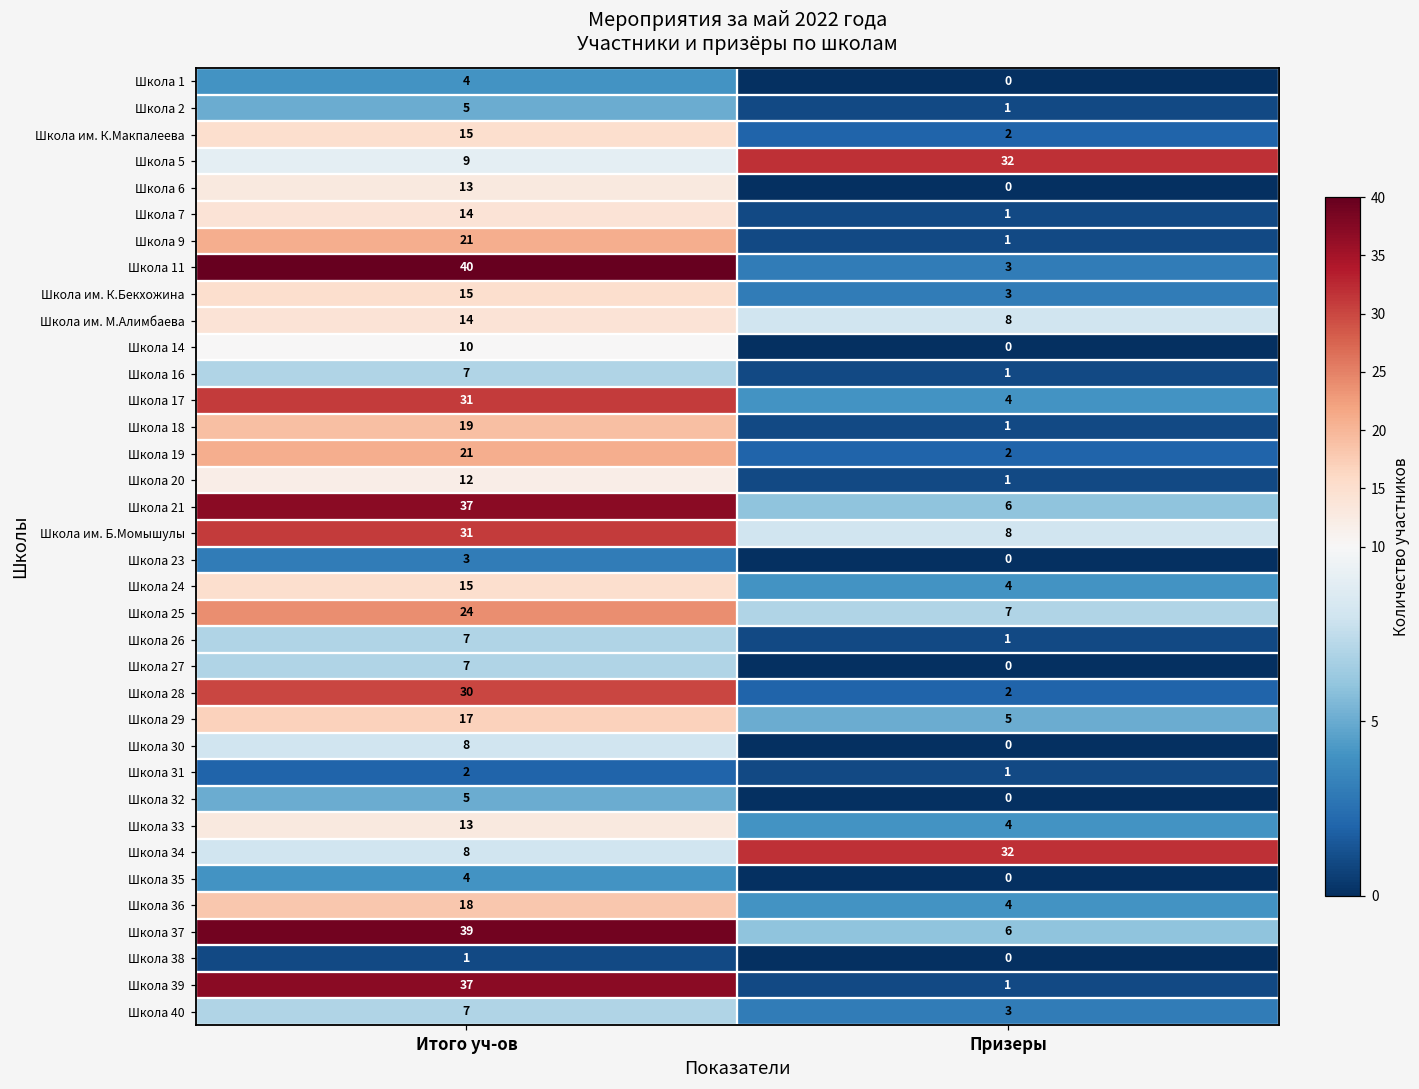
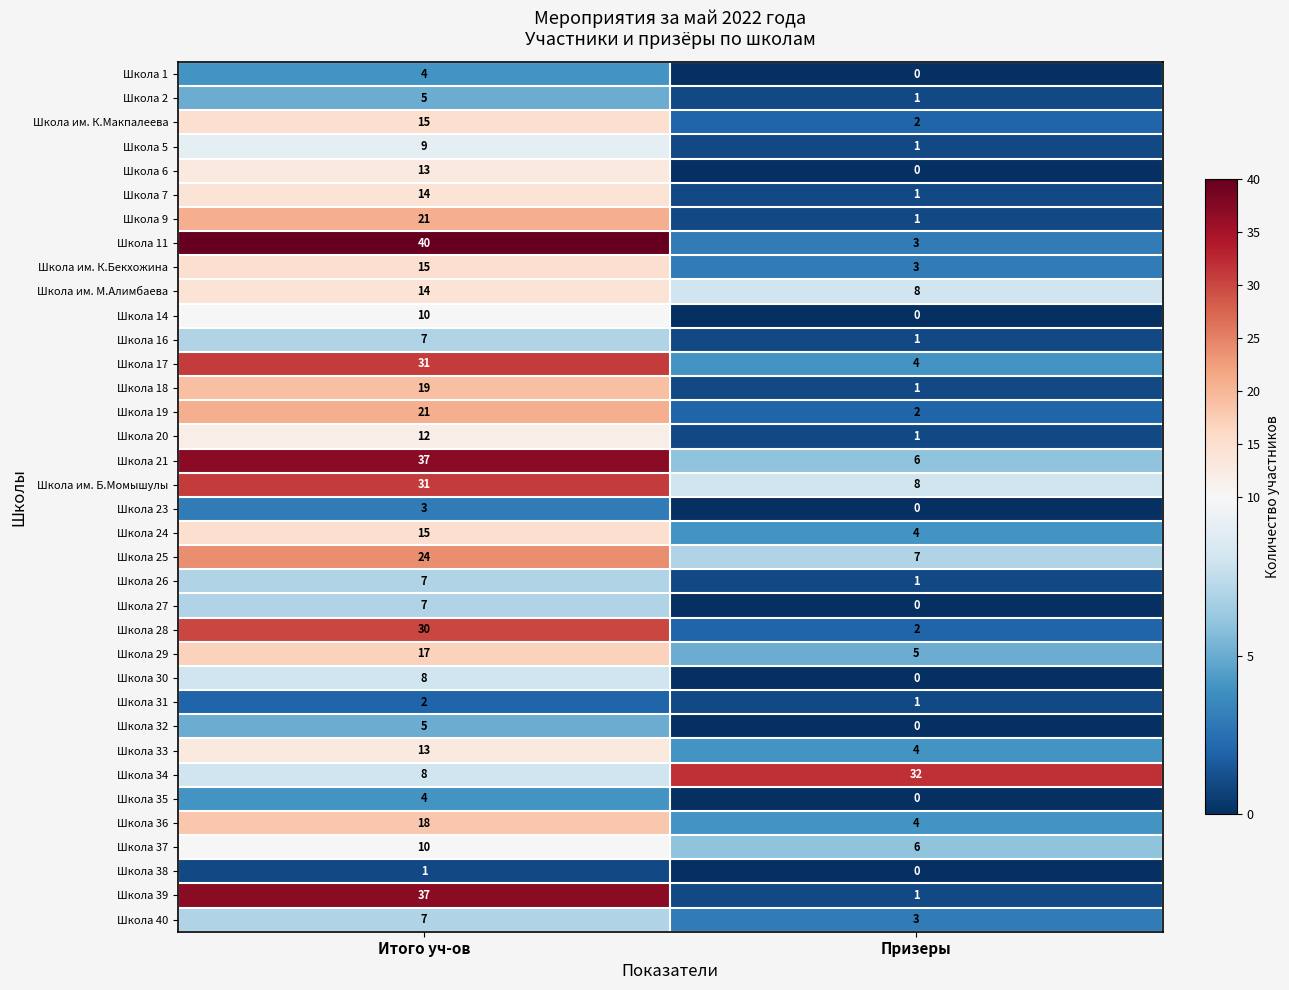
  {
    "Школа 1": {
      "Итого уч-ов": 4,
      "Призеры": 0
    },
    "Школа 2": {
      "Итого уч-ов": 5,
      "Призеры": 1
    },
    "Школа им. К.Макпалеева": {
      "Итого уч-ов": 15,
      "Призеры": 2
    },
    "Школа 5": {
      "Итого уч-ов": 9,
-     "Призеры": 32
+     "Призеры": 1
    },
    "Школа 6": {
      "Итого уч-ов": 13,
      "Призеры": 0
    },
    "Школа 7": {
      "Итого уч-ов": 14,
      "Призеры": 1
    },
    "Школа 9": {
      "Итого уч-ов": 21,
      "Призеры": 1
    },
    "Школа 11": {
      "Итого уч-ов": 40,
      "Призеры": 3
    },
    "Школа им. К.Бекхожина": {
      "Итого уч-ов": 15,
      "Призеры": 3
    },
    "Школа им. М.Алимбаева": {
      "Итого уч-ов": 14,
      "Призеры": 8
    },
    "Школа 14": {
      "Итого уч-ов": 10,
      "Призеры": 0
    },
    "Школа 16": {
      "Итого уч-ов": 7,
      "Призеры": 1
    },
    "Школа 17": {
      "Итого уч-ов": 31,
      "Призеры": 4
    },
    "Школа 18": {
      "Итого уч-ов": 19,
      "Призеры": 1
    },
    "Школа 19": {
      "Итого уч-ов": 21,
      "Призеры": 2
    },
    "Школа 20": {
      "Итого уч-ов": 12,
      "Призеры": 1
    },
    "Школа 21": {
      "Итого уч-ов": 37,
      "Призеры": 6
    },
    "Школа им. Б.Момышулы": {
      "Итого уч-ов": 31,
      "Призеры": 8
    },
    "Школа 23": {
      "Итого уч-ов": 3,
      "Призеры": 0
    },
    "Школа 24": {
      "Итого уч-ов": 15,
      "Призеры": 4
    },
    "Школа 25": {
      "Итого уч-ов": 24,
      "Призеры": 7
    },
    "Школа 26": {
      "Итого уч-ов": 7,
      "Призеры": 1
    },
    "Школа 27": {
      "Итого уч-ов": 7,
      "Призеры": 0
    },
    "Школа 28": {
      "Итого уч-ов": 30,
      "Призеры": 2
    },
    "Школа 29": {
      "Итого уч-ов": 17,
      "Призеры": 5
    },
    "Школа 30": {
      "Итого уч-ов": 8,
      "Призеры": 0
    },
    "Школа 31": {
      "Итого уч-ов": 2,
      "Призеры": 1
    },
    "Школа 32": {
      "Итого уч-ов": 5,
      "Призеры": 0
    },
    "Школа 33": {
      "Итого уч-ов": 13,
      "Призеры": 4
    },
    "Школа 34": {
      "Итого уч-ов": 8,
      "Призеры": 32
    },
    "Школа 35": {
      "Итого уч-ов": 4,
      "Призеры": 0
    },
    "Школа 36": {
      "Итого уч-ов": 18,
      "Призеры": 4
    },
    "Школа 37": {
-     "Итого уч-ов": 39,
+     "Итого уч-ов": 10,
      "Призеры": 6
    },
    "Школа 38": {
      "Итого уч-ов": 1,
      "Призеры": 0
    },
    "Школа 39": {
      "Итого уч-ов": 37,
      "Призеры": 1
    },
    "Школа 40": {
      "Итого уч-ов": 7,
      "Призеры": 3
    }
  }
